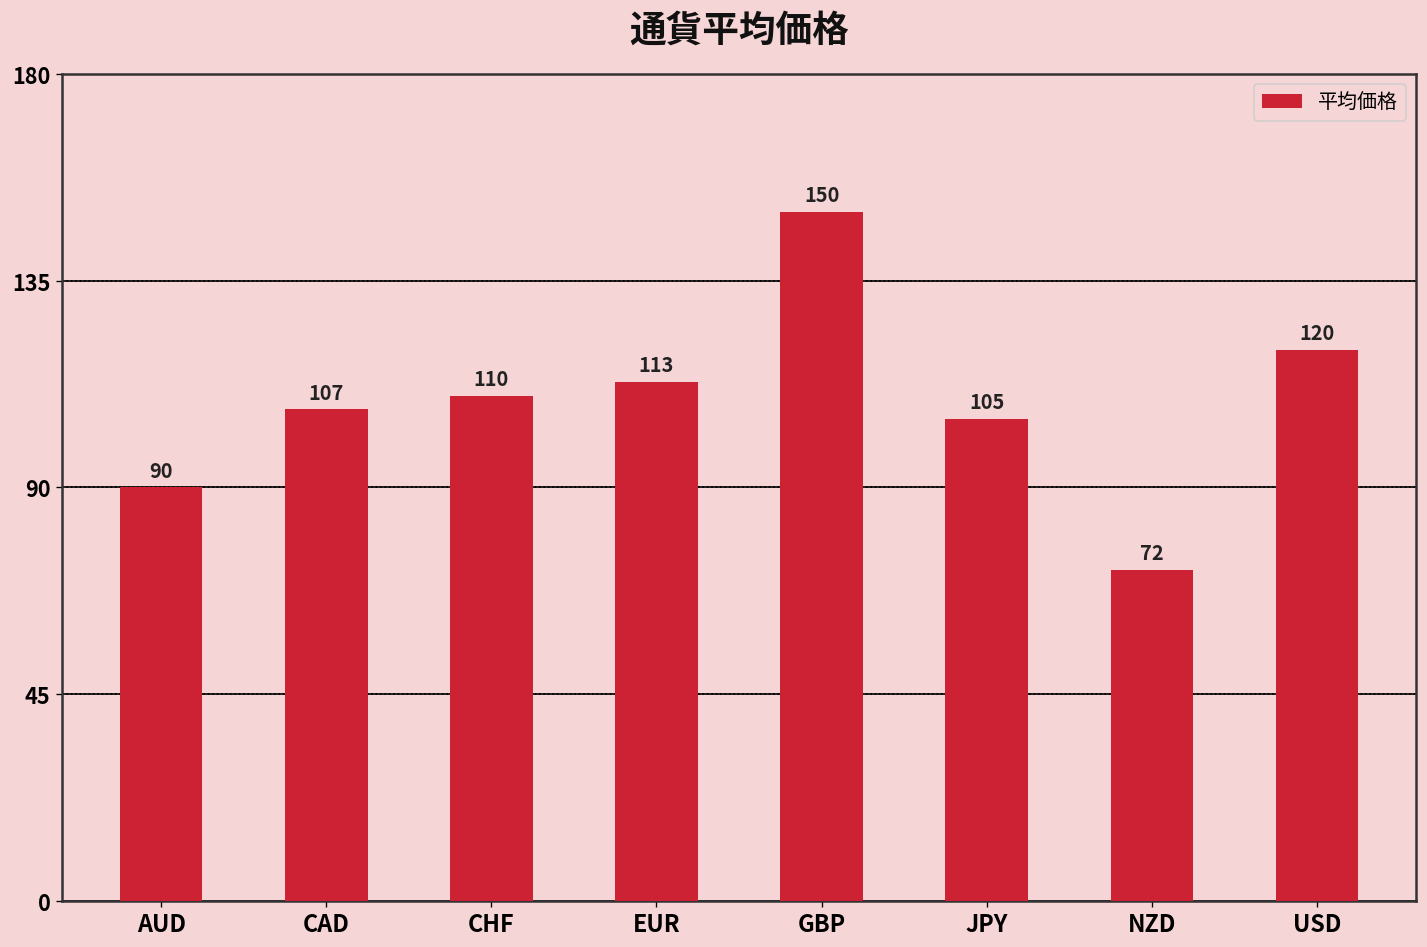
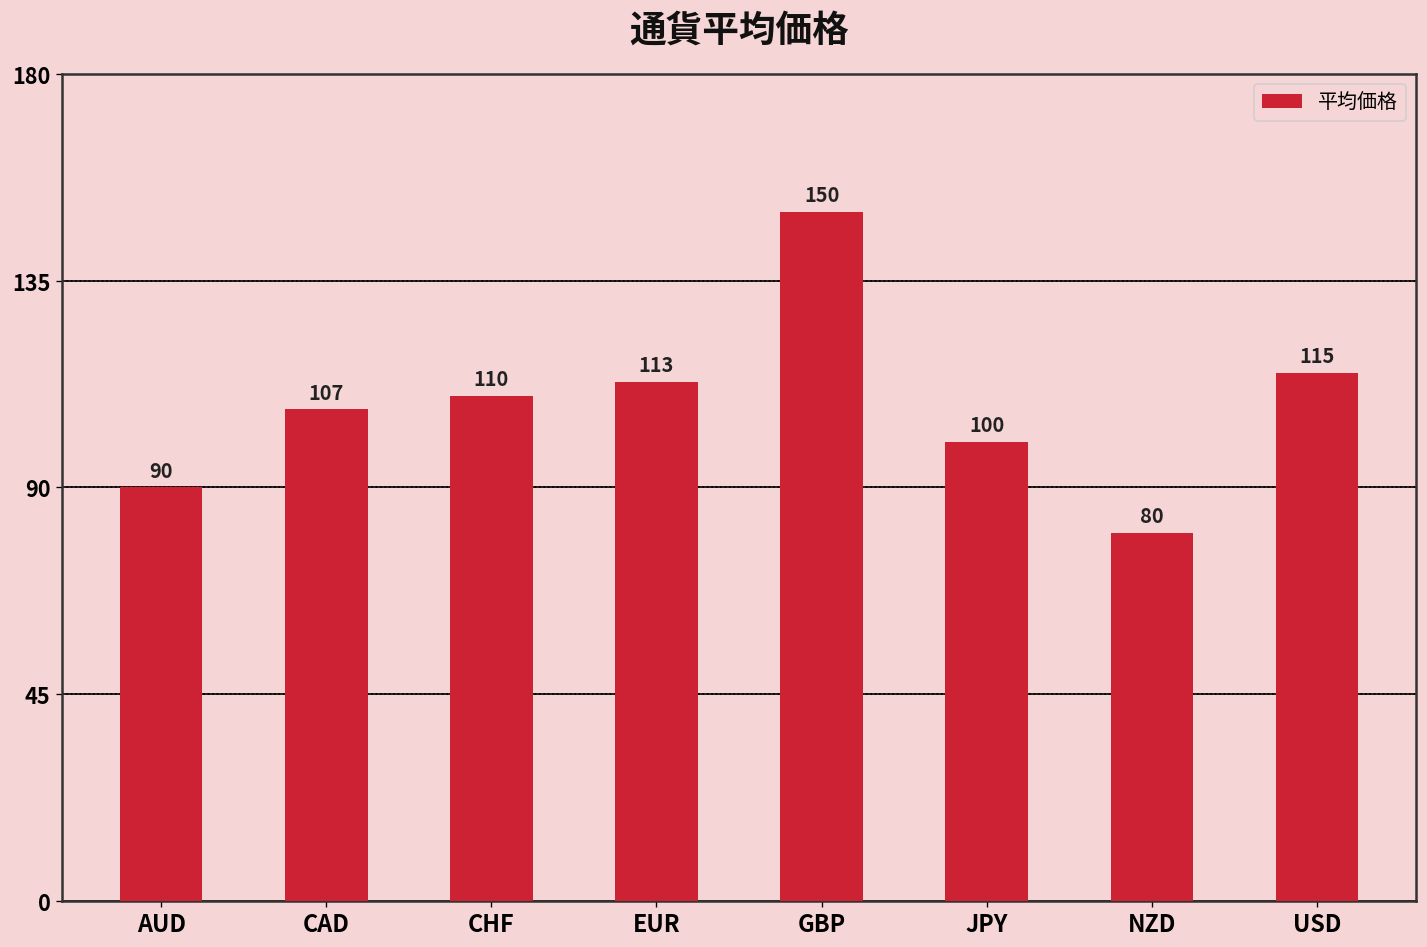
  {
    "AUD": 90,
    "CAD": 107,
    "CHF": 110,
    "EUR": 113,
    "GBP": 150,
-   "JPY": 105,
-   "NZD": 72,
-   "USD": 120
+   "JPY": 100,
+   "NZD": 80,
+   "USD": 115
  }
